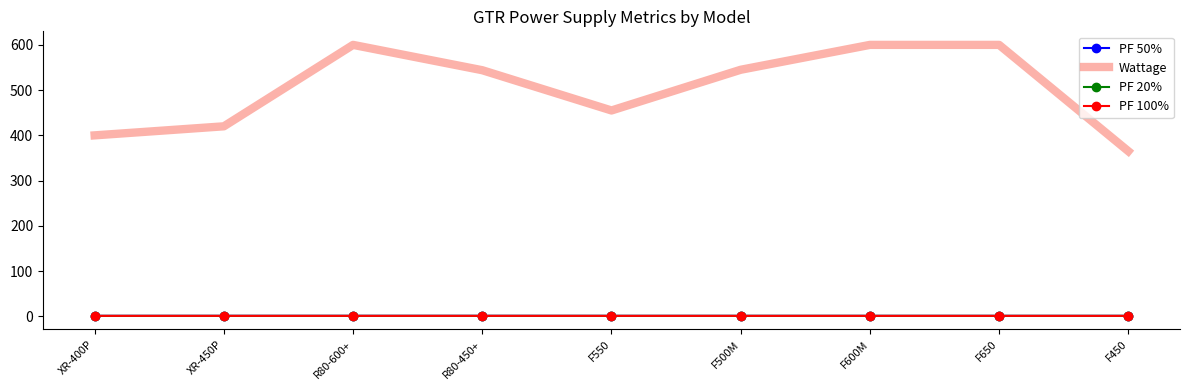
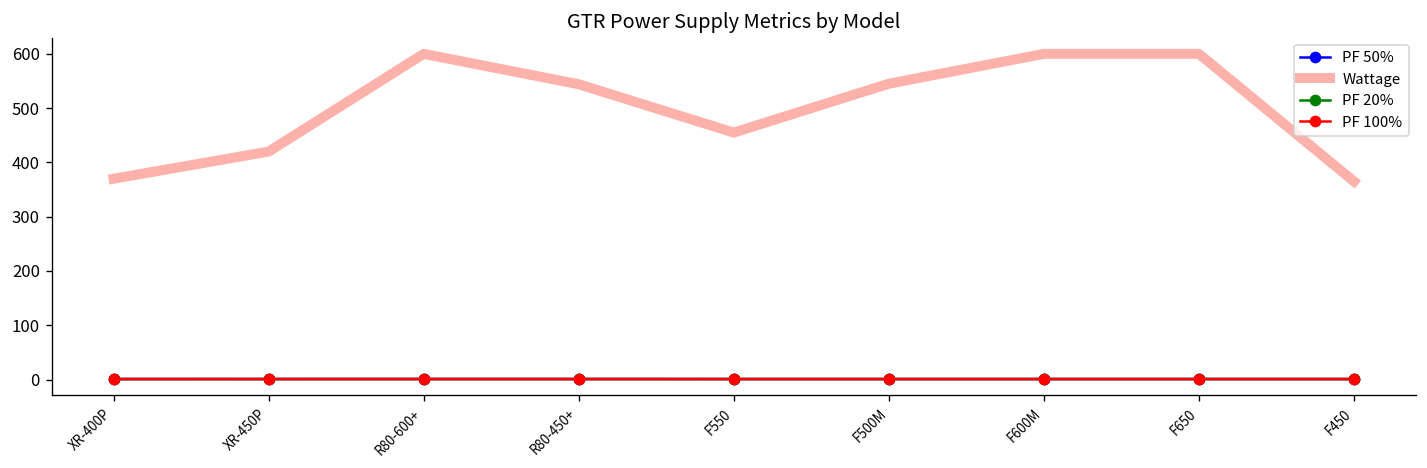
  {
    "PF 100%": {
      "XR-400P": 0,
      "XR-450P": 0,
      "R80-600+": 0,
      "R80-450+": 0,
      "F550": 0,
      "F500M": 0,
      "F600M": 0,
      "F650": 0,
      "F450": 0
    },
    "Wattage": {
-     "XR-400P": 400,
+     "XR-400P": 370,
      "XR-450P": 420,
      "R80-600+": 600,
      "R80-450+": 540,
      "F550": 460,
      "F500M": 550,
      "F600M": 600,
      "F650": 600,
      "F450": 370
    }
  }
